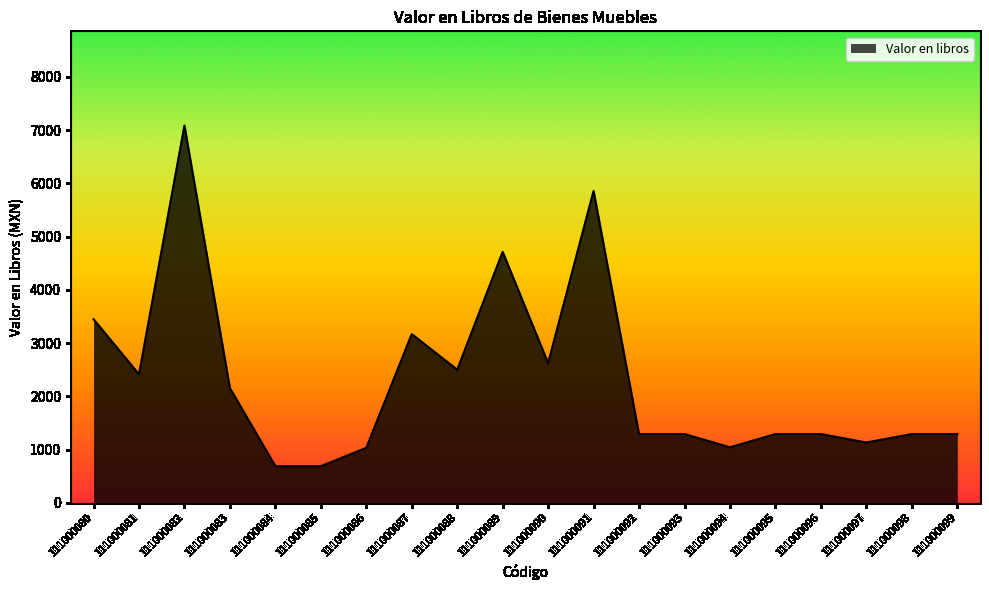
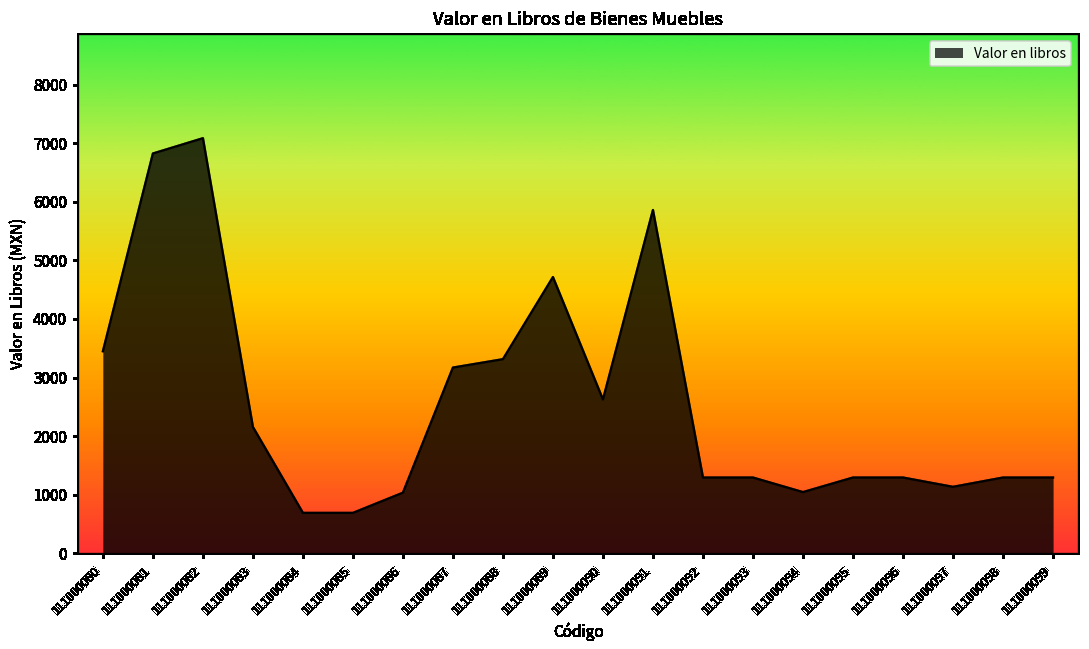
  {
    "111000080": 3400,
-   "111000081": 2400,
+   "111000081": 6800,
    "111000082": 7100,
    "111000083": 2200,
    "111000084": 700,
    "111000085": 700,
    "111000086": 1000,
    "111000087": 3200,
-   "111000088": 2500,
+   "111000088": 3300,
    "111000089": 4700,
    "111000090": 2600,
    "111000091": 5900,
    "111000092": 1300,
    "111000093": 1300,
    "111000094": 1000,
    "111000095": 1300,
    "111000096": 1300,
    "111000097": 1100,
    "111000098": 1300,
    "111000099": 1300
  }
